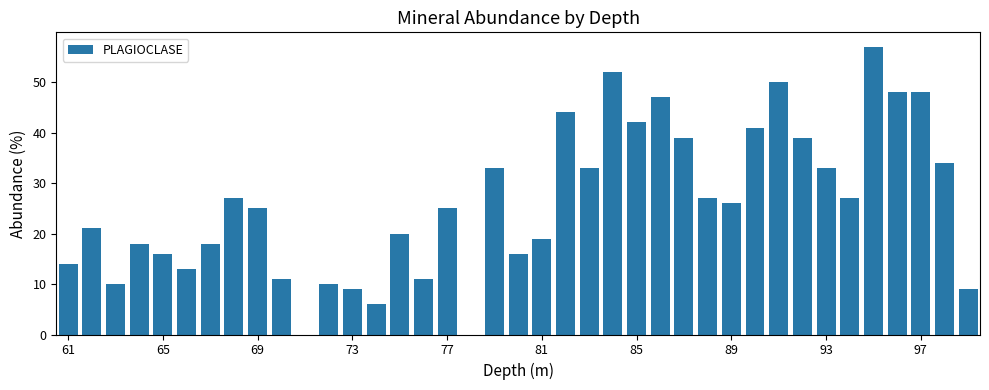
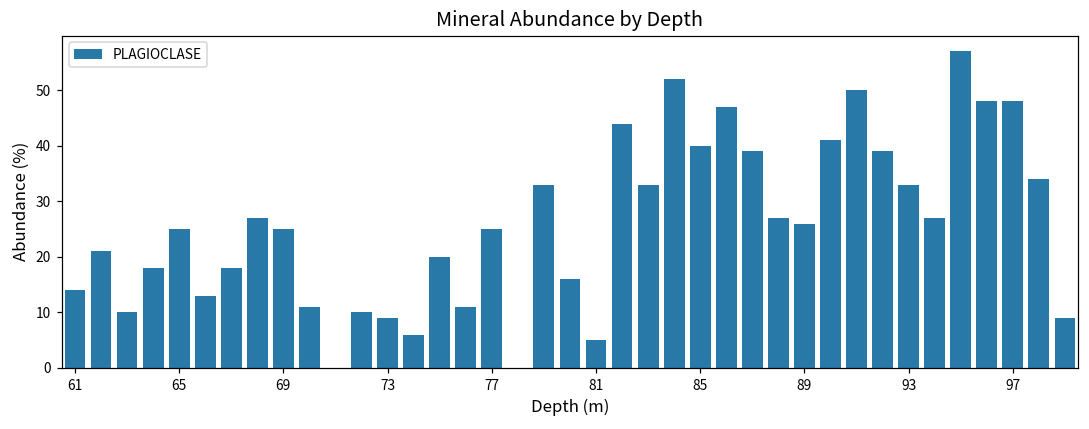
  {
    "61": 14,
-   "65": 16,
+   "65": 25,
    "69": 25,
    "73": 9,
    "77": 25,
-   "81": 19,
-   "85": 42,
+   "81": 5,
+   "85": 40,
    "89": 26,
    "93": 33,
    "97": 48
  }
